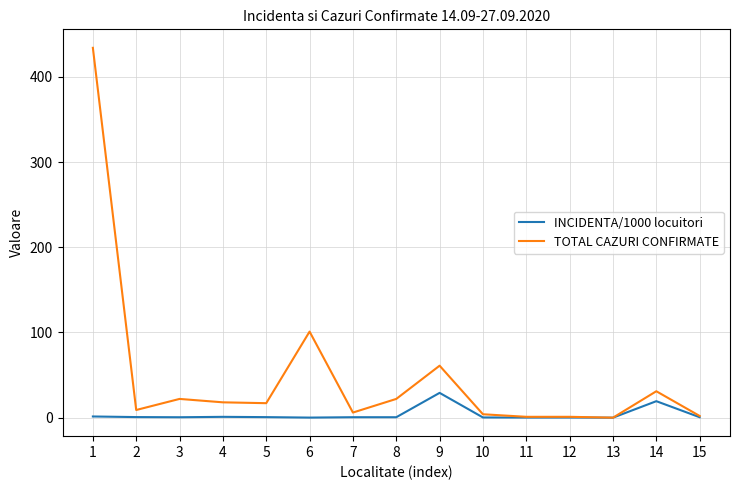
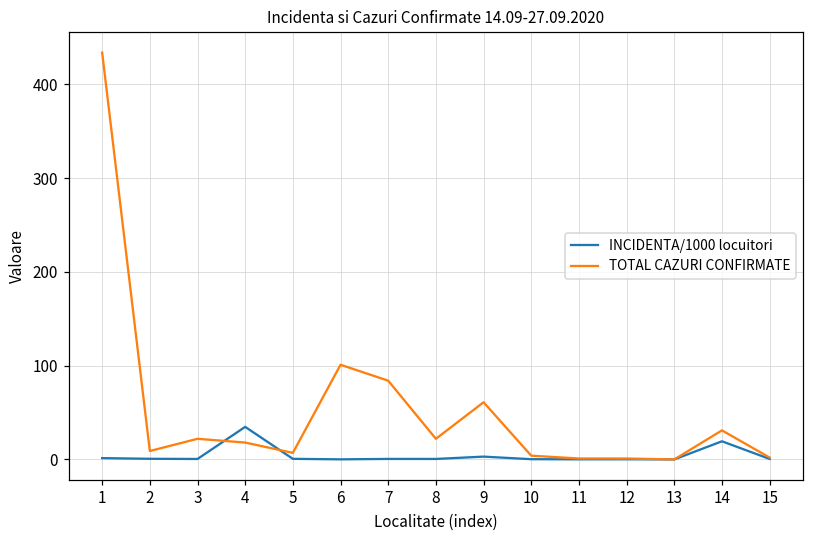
  {
    "INCIDENTA/1000 locuitori": {
      "1": 0,
      "2": 0,
      "3": 0,
-     "4": 0,
+     "4": 30,
      "5": 0,
      "6": 0,
      "7": 0,
      "8": 0,
-     "9": 30,
+     "9": 0,
      "10": 0,
      "14": 20
    },
    "TOTAL CAZURI CONFIRMATE": {
      "1": 430,
      "2": 10,
      "3": 20,
      "4": 20,
-     "5": 20,
+     "5": 10,
      "6": 100,
-     "7": 10,
+     "7": 80,
      "8": 20,
      "9": 60,
      "10": 0,
      "14": 30
    }
  }
